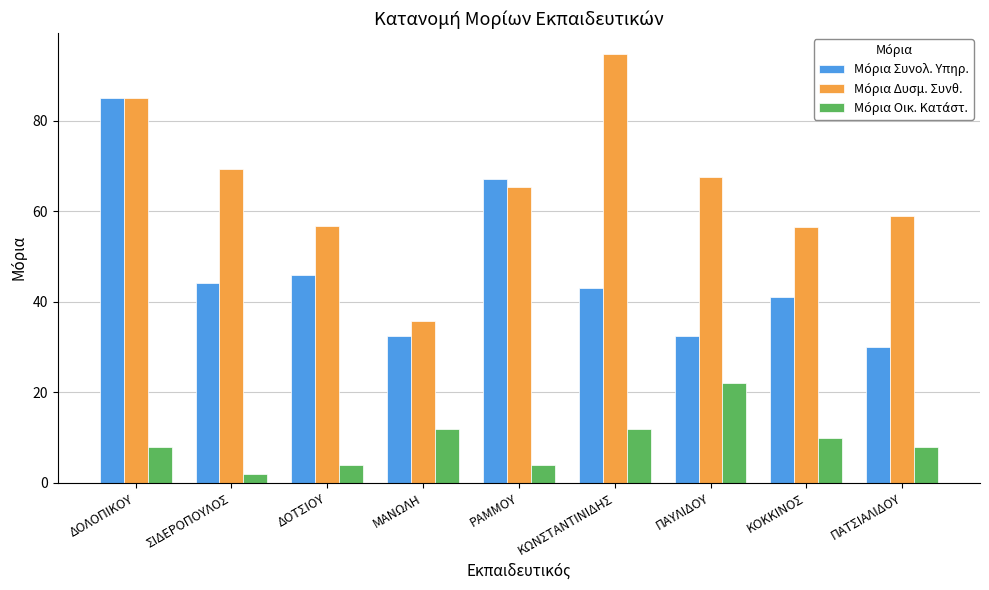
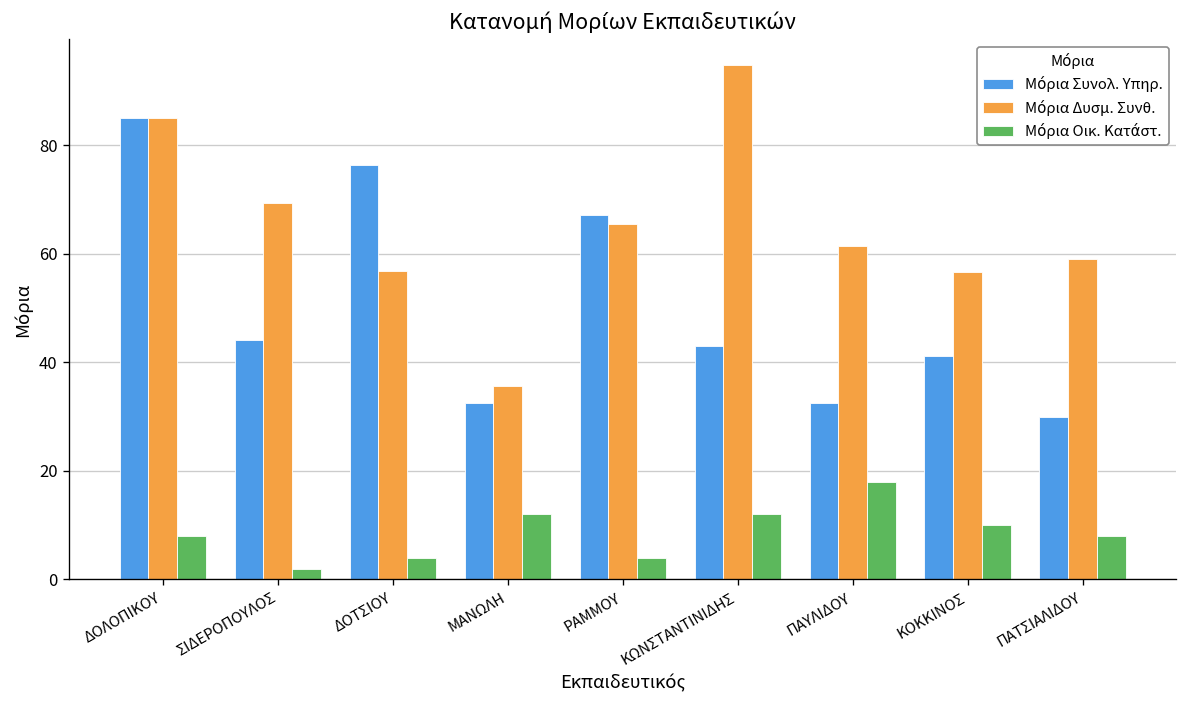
  {
    "Μόρια Συνολ. Υπηρ.": {
      "ΔΟΛΟΠΙΚΟΥ": 85,
      "ΣΙΔΕΡΟΠΟΥΛΟΣ": 44,
-     "ΔΟΤΣΙΟΥ": 46,
+     "ΔΟΤΣΙΟΥ": 76,
      "ΜΑΝΩΛΗ": 33,
      "ΡΑΜΜΟΥ": 67,
      "ΚΩΝΣΤΑΝΤΙΝΙΔΗΣ": 43,
      "ΠΑΥΛΙΔΟΥ": 33,
      "ΚΟΚΚΙΝΟΣ": 41,
      "ΠΑΤΣΙΑΛΙΔΟΥ": 30
    },
    "Μόρια Δυσμ. Συνθ.": {
      "ΔΟΛΟΠΙΚΟΥ": 85,
      "ΣΙΔΕΡΟΠΟΥΛΟΣ": 69,
      "ΔΟΤΣΙΟΥ": 57,
      "ΜΑΝΩΛΗ": 36,
      "ΡΑΜΜΟΥ": 65,
      "ΚΩΝΣΤΑΝΤΙΝΙΔΗΣ": 95,
-     "ΠΑΥΛΙΔΟΥ": 68,
+     "ΠΑΥΛΙΔΟΥ": 61,
      "ΚΟΚΚΙΝΟΣ": 57,
      "ΠΑΤΣΙΑΛΙΔΟΥ": 59
    },
    "Μόρια Οικ. Κατάστ.": {
      "ΔΟΛΟΠΙΚΟΥ": 8,
      "ΣΙΔΕΡΟΠΟΥΛΟΣ": 2,
      "ΔΟΤΣΙΟΥ": 4,
      "ΜΑΝΩΛΗ": 12,
      "ΡΑΜΜΟΥ": 4,
      "ΚΩΝΣΤΑΝΤΙΝΙΔΗΣ": 12,
-     "ΠΑΥΛΙΔΟΥ": 22,
+     "ΠΑΥΛΙΔΟΥ": 18,
      "ΚΟΚΚΙΝΟΣ": 10,
      "ΠΑΤΣΙΑΛΙΔΟΥ": 8
    }
  }
